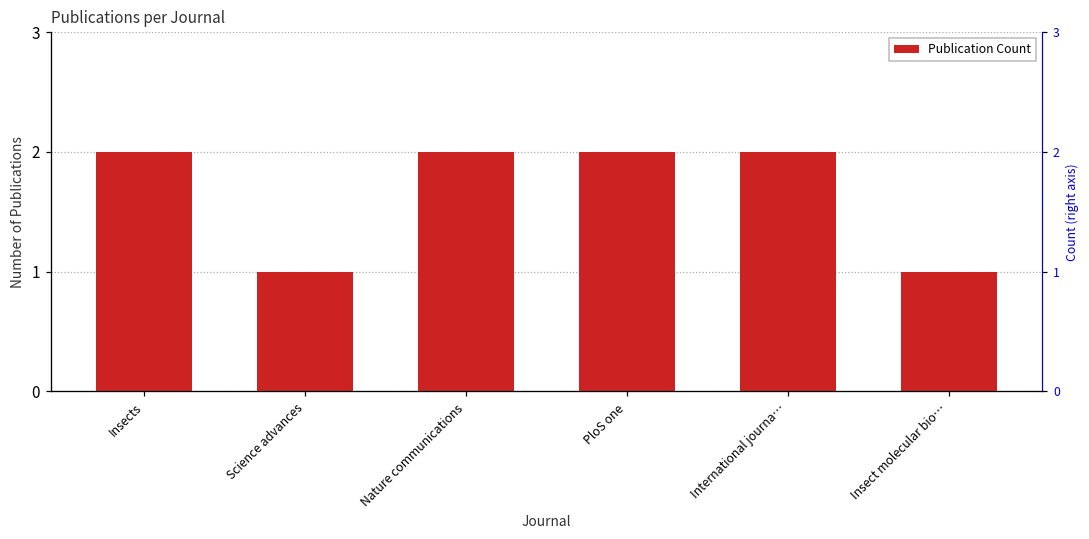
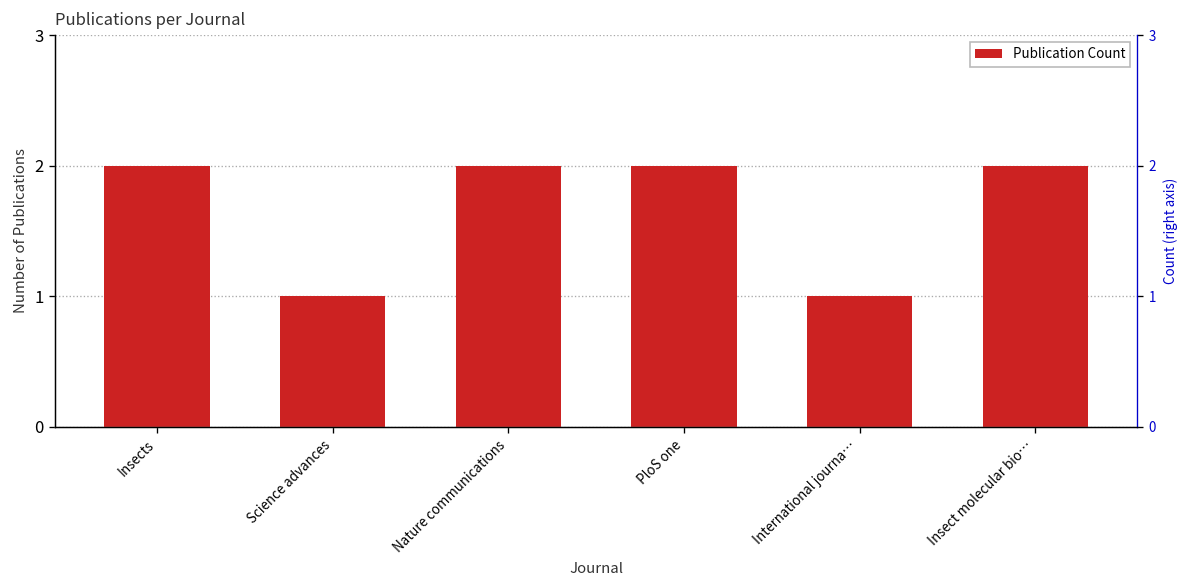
  {
    "Insects": 2,
    "Science advances": 1,
    "Nature communications": 2,
    "PloS one": 2,
-   "International journa…": 2,
-   "Insect molecular bio…": 1
+   "International journa…": 1,
+   "Insect molecular bio…": 2
  }
